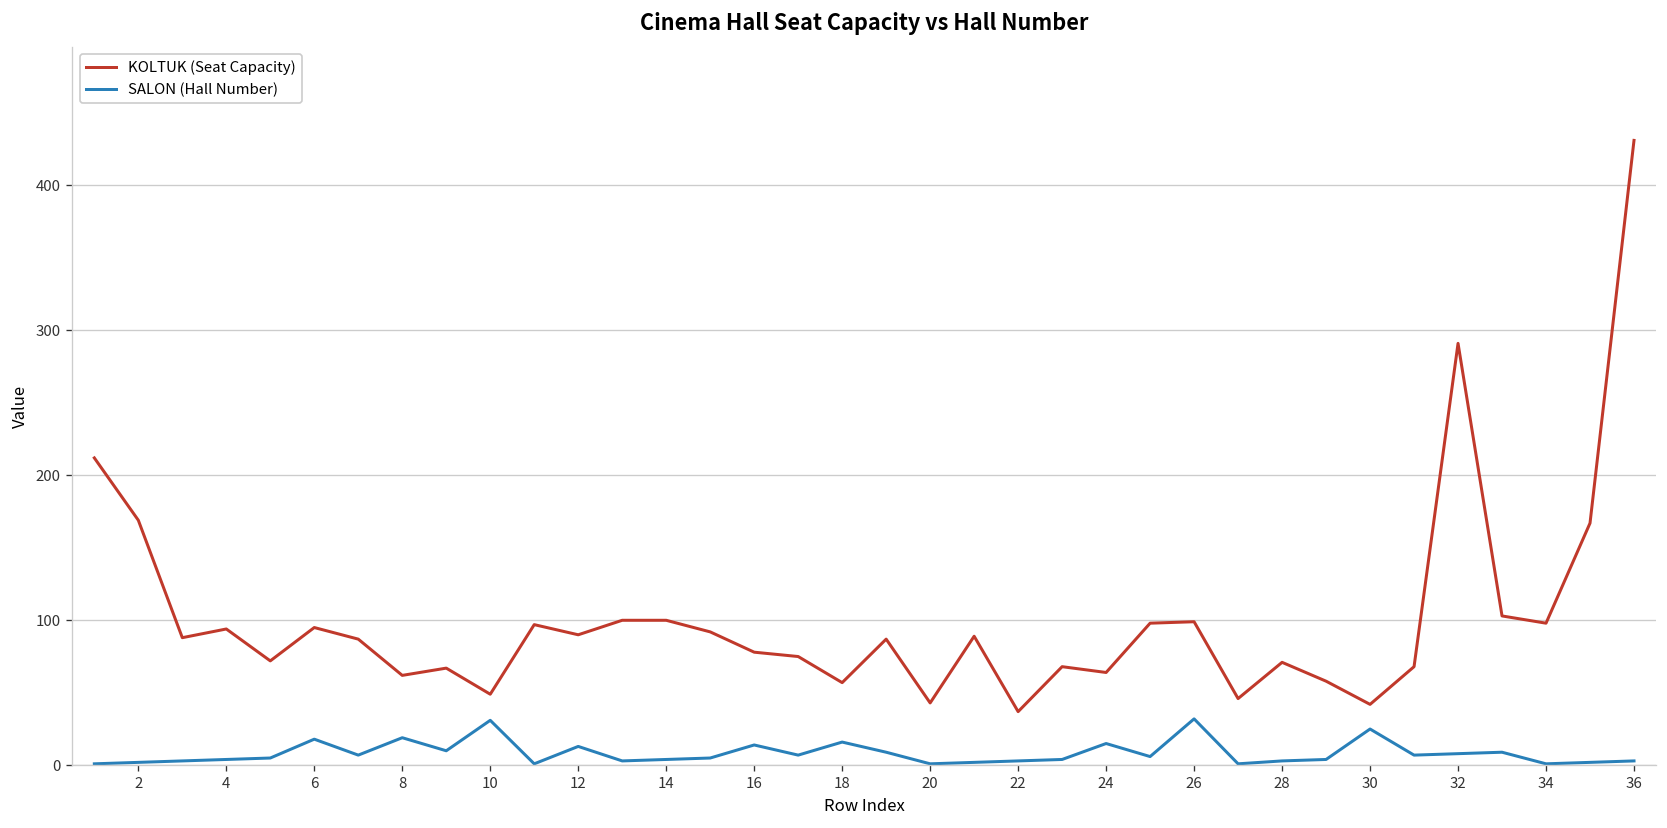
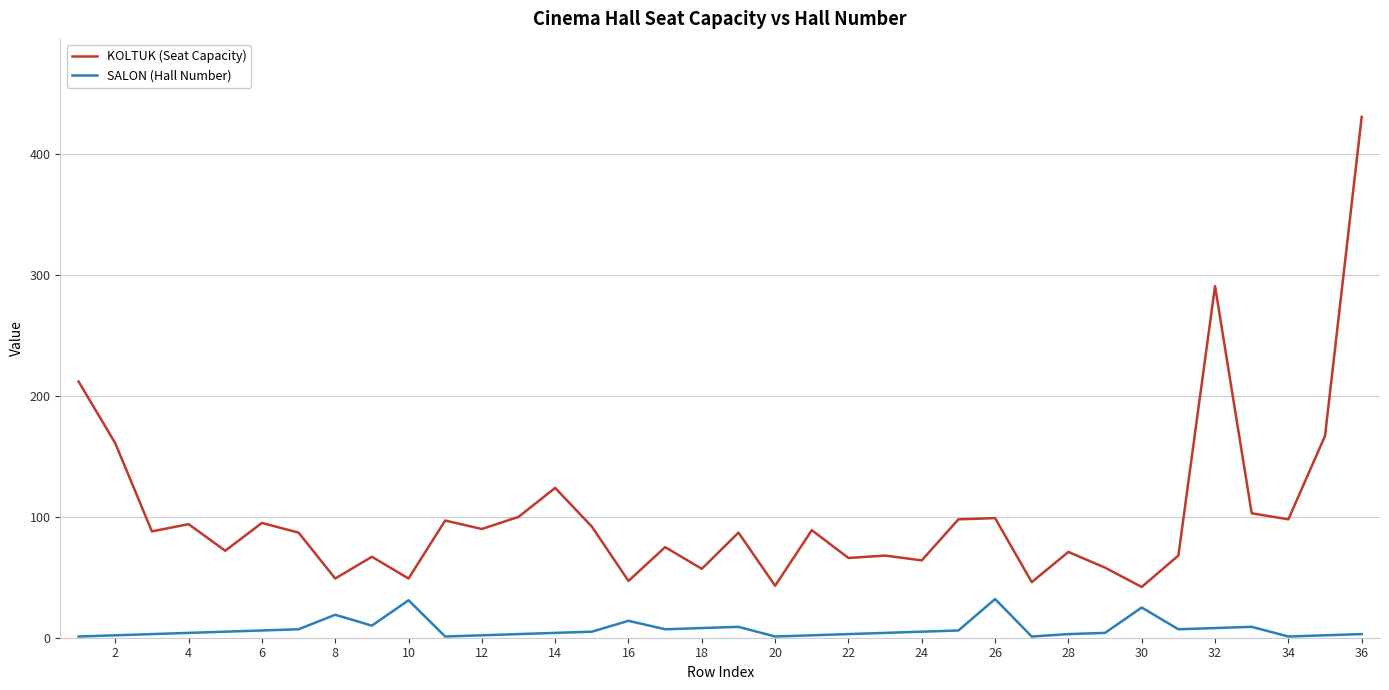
  {
    "KOLTUK (Seat Capacity)": {
-     "2": 169,
+     "2": 161,
      "4": 94,
      "6": 95,
-     "8": 62,
+     "8": 49,
      "10": 49,
      "12": 90,
-     "14": 100,
-     "16": 78,
+     "14": 124,
+     "16": 47,
      "18": 57,
      "20": 43,
-     "22": 37,
+     "22": 66,
      "24": 64,
      "26": 99,
      "28": 71,
      "30": 42,
      "32": 291,
      "34": 98,
      "36": 431
    },
    "SALON (Hall Number)": {
      "2": 2,
      "4": 4,
-     "6": 18,
+     "6": 6,
      "8": 19,
      "10": 31,
-     "12": 13,
+     "12": 2,
      "14": 4,
      "16": 14,
-     "18": 16,
+     "18": 8,
      "20": 1,
      "22": 3,
-     "24": 15,
+     "24": 5,
      "26": 32,
      "28": 3,
      "30": 25,
      "32": 8,
      "34": 1,
      "36": 3
    }
  }
